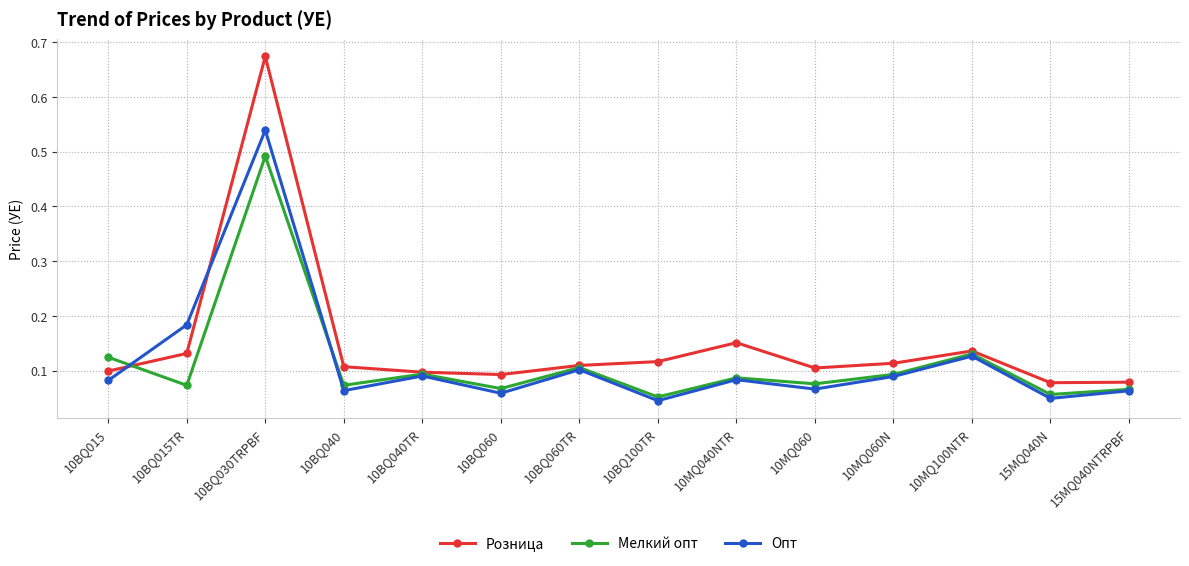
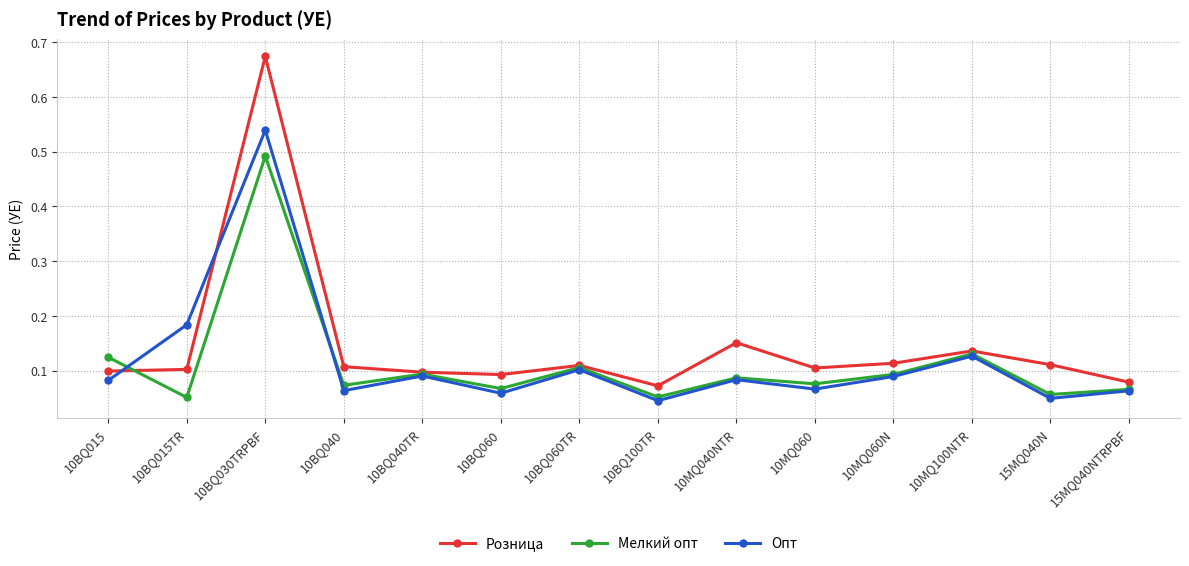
  {
    "Розница": {
      "10BQ015": 0.10,
-     "10BQ015TR": 0.13,
+     "10BQ015TR": 0.10,
      "10BQ030TRPBF": 0.67,
      "10BQ040": 0.11,
      "10BQ060": 0.09,
-     "10BQ100TR": 0.12,
+     "10BQ100TR": 0.07,
      "10MQ040NTR": 0.15,
      "10MQ060": 0.10,
      "10MQ060N": 0.11,
      "10MQ100NTR": 0.14,
-     "15MQ040N": 0.08,
+     "15MQ040N": 0.11,
      "15MQ040NTRPBF": 0.08
    },
    "Мелкий опт": {
      "10BQ015": 0.12,
-     "10BQ015TR": 0.07,
+     "10BQ015TR": 0.05,
      "10BQ030TRPBF": 0.49,
      "10BQ040": 0.07,
      "10BQ060": 0.07,
      "10BQ100TR": 0.05,
      "10MQ060": 0.08,
      "15MQ040N": 0.06
    },
    "Опт": {
      "10BQ015": 0.08,
      "10BQ015TR": 0.18,
      "10BQ030TRPBF": 0.54,
      "10BQ040": 0.06,
      "10BQ060": 0.06,
      "10BQ100TR": 0.04,
      "10MQ060": 0.07,
      "15MQ040N": 0.05
    }
  }
